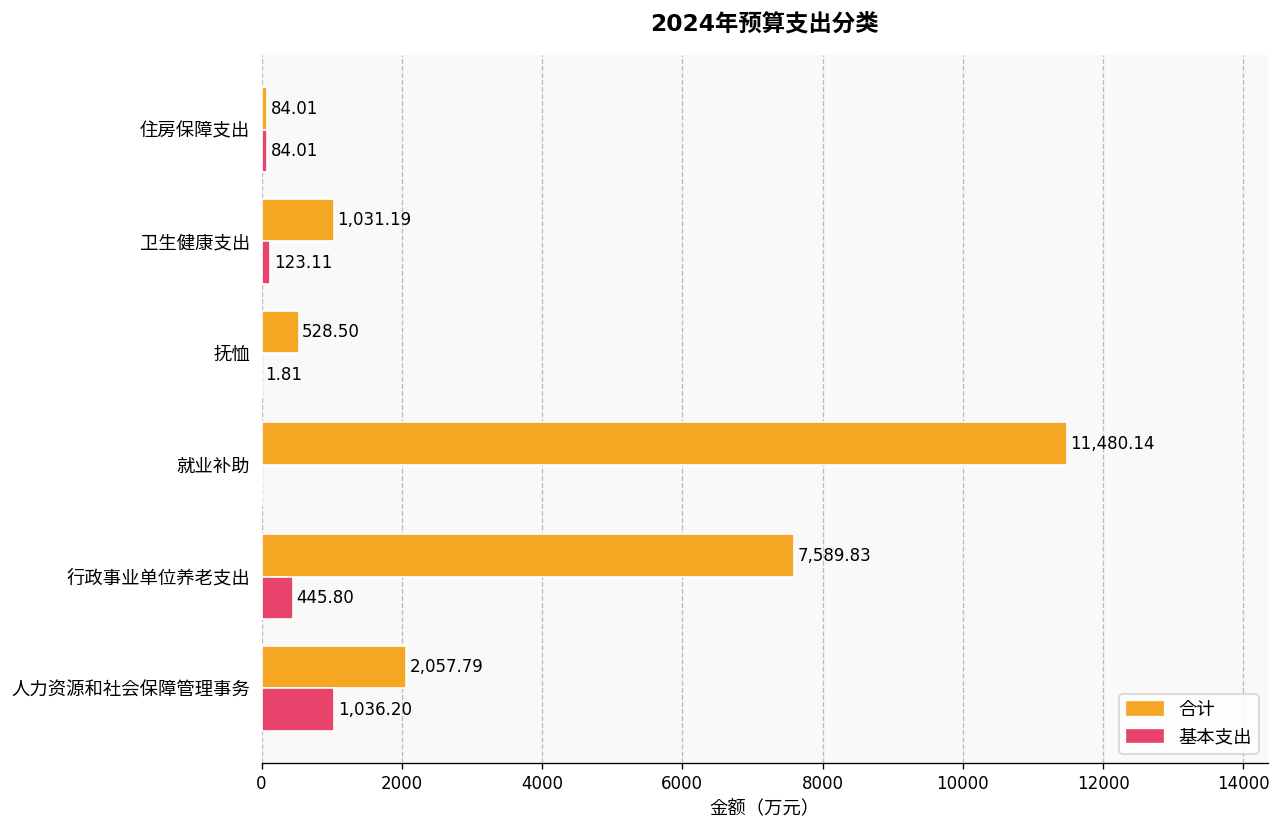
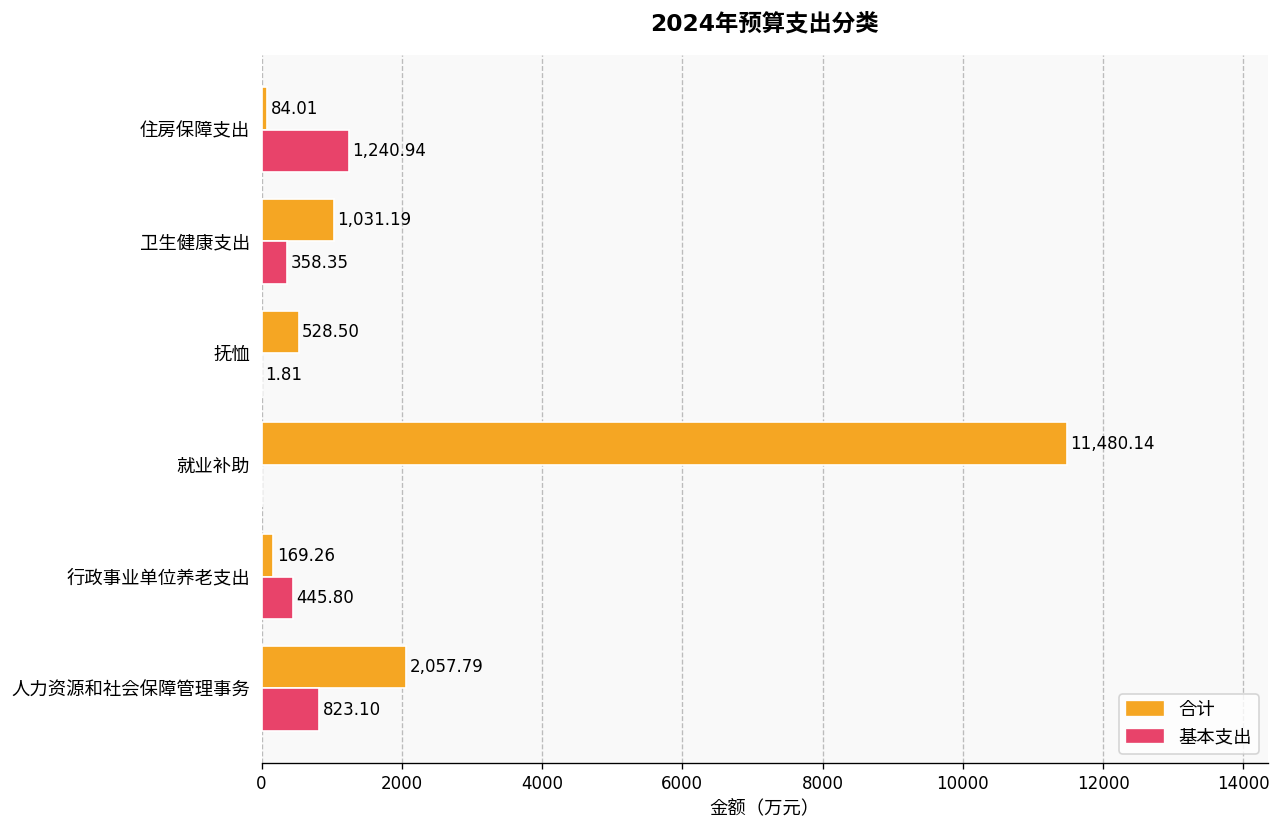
  {
    "合计": {
      "住房保障支出": "84.01",
      "卫生健康支出": "1,031.19",
      "抚恤": "528.50",
      "就业补助": "11,480.14",
-     "行政事业单位养老支出": "7,589.83",
+     "行政事业单位养老支出": "169.26",
      "人力资源和社会保障管理事务": "2,057.79"
    },
    "基本支出": {
-     "住房保障支出": "84.01",
-     "卫生健康支出": "123.11",
+     "住房保障支出": "1,240.94",
+     "卫生健康支出": "358.35",
      "抚恤": "1.81",
      "行政事业单位养老支出": "445.80",
-     "人力资源和社会保障管理事务": "1,036.20"
+     "人力资源和社会保障管理事务": "823.10"
    }
  }
